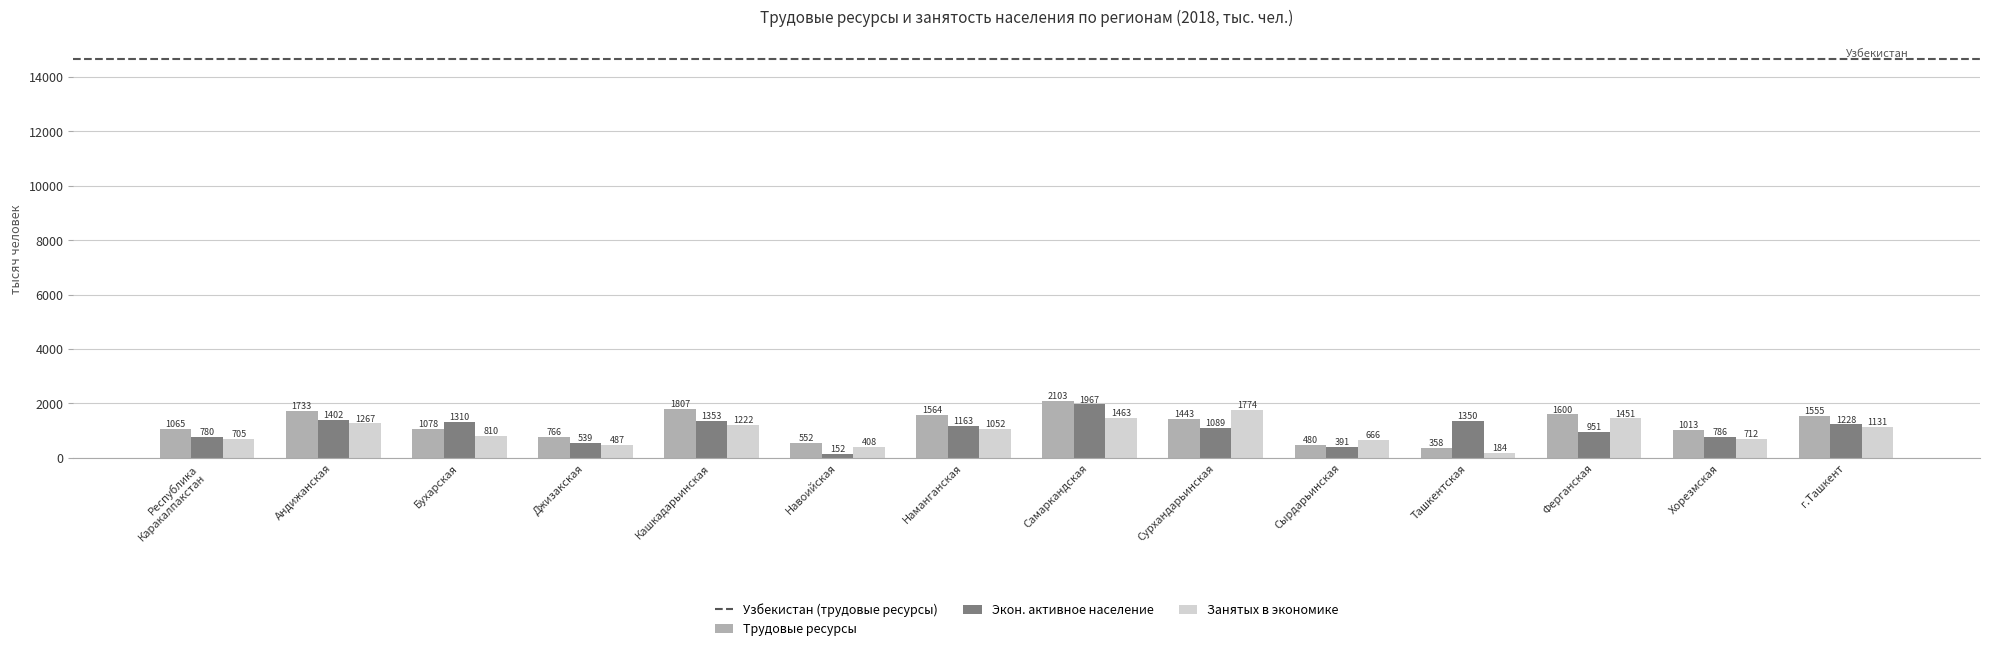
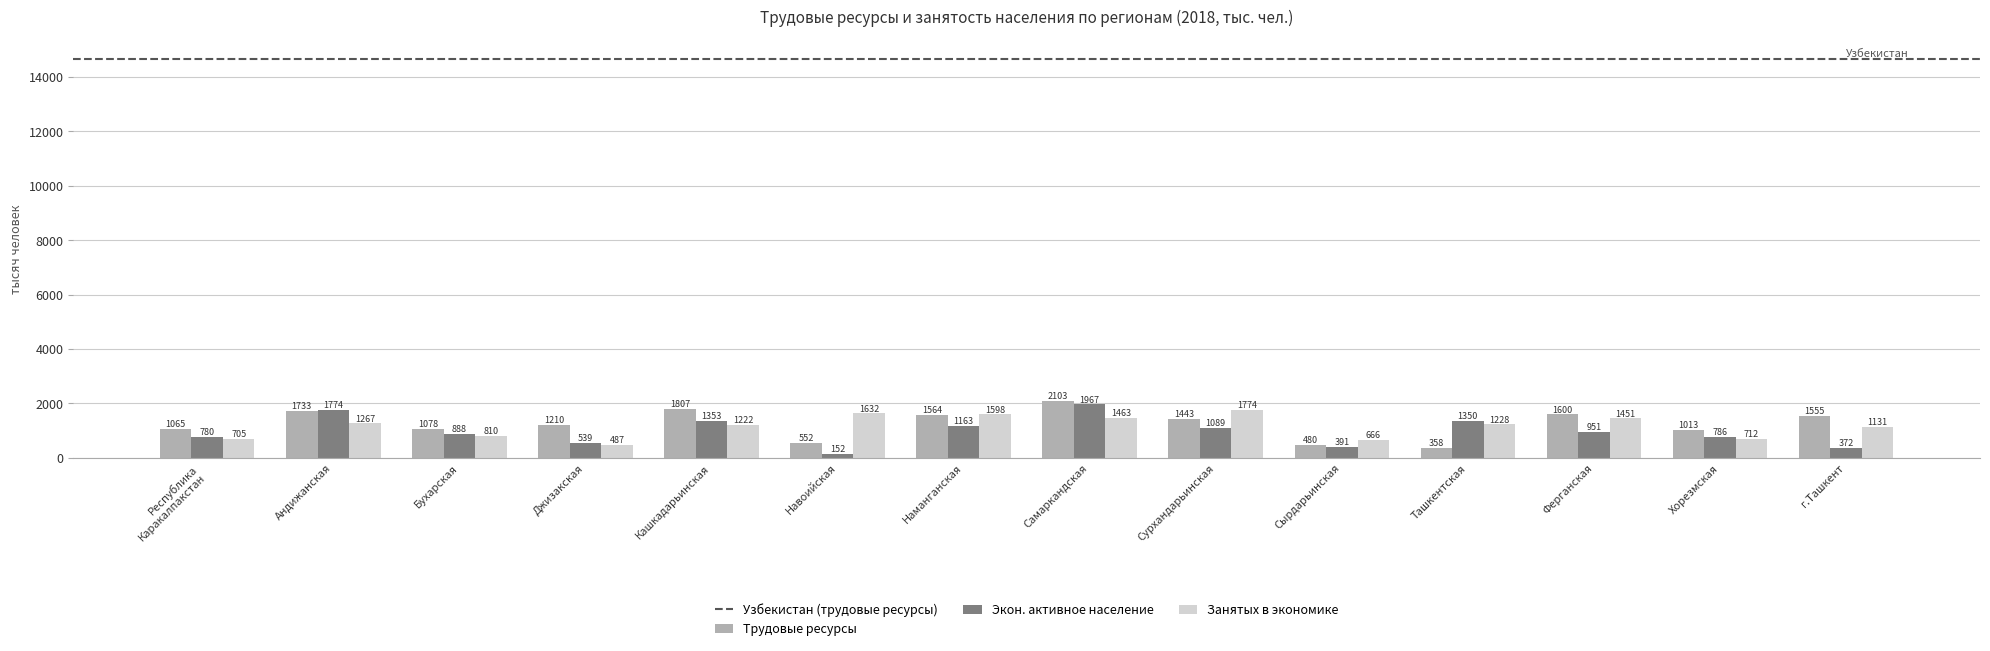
  {
    "Трудовые ресурсы": {
      "Республика Каракалпакстан": 1065,
      "Андижанская": 1733,
      "Бухарская": 1078,
-     "Джизакская": 766,
+     "Джизакская": 1210,
      "Кашкадарьинская": 1807,
      "Навоийская": 552,
      "Наманганская": 1564,
      "Самаркандская": 2103,
      "Сурхандарьинская": 1443,
      "Сырдарьинская": 480,
      "Ташкентская": 358,
      "Ферганская": 1600,
      "Хорезмская": 1013,
      "г.Ташкент": 1555
    },
    "Экон. активное население": {
      "Республика Каракалпакстан": 780,
-     "Андижанская": 1402,
-     "Бухарская": 1310,
+     "Андижанская": 1774,
+     "Бухарская": 888,
      "Джизакская": 539,
      "Кашкадарьинская": 1353,
      "Навоийская": 152,
      "Наманганская": 1163,
      "Самаркандская": 1967,
      "Сурхандарьинская": 1089,
      "Сырдарьинская": 391,
      "Ташкентская": 1350,
      "Ферганская": 951,
      "Хорезмская": 786,
-     "г.Ташкент": 1228
+     "г.Ташкент": 372
    },
    "Занятых в экономике": {
      "Республика Каракалпакстан": 705,
      "Андижанская": 1267,
      "Бухарская": 810,
      "Джизакская": 487,
      "Кашкадарьинская": 1222,
-     "Навоийская": 408,
-     "Наманганская": 1052,
+     "Навоийская": 1632,
+     "Наманганская": 1598,
      "Самаркандская": 1463,
      "Сурхандарьинская": 1774,
      "Сырдарьинская": 666,
-     "Ташкентская": 184,
+     "Ташкентская": 1228,
      "Ферганская": 1451,
      "Хорезмская": 712,
      "г.Ташкент": 1131
    }
  }
